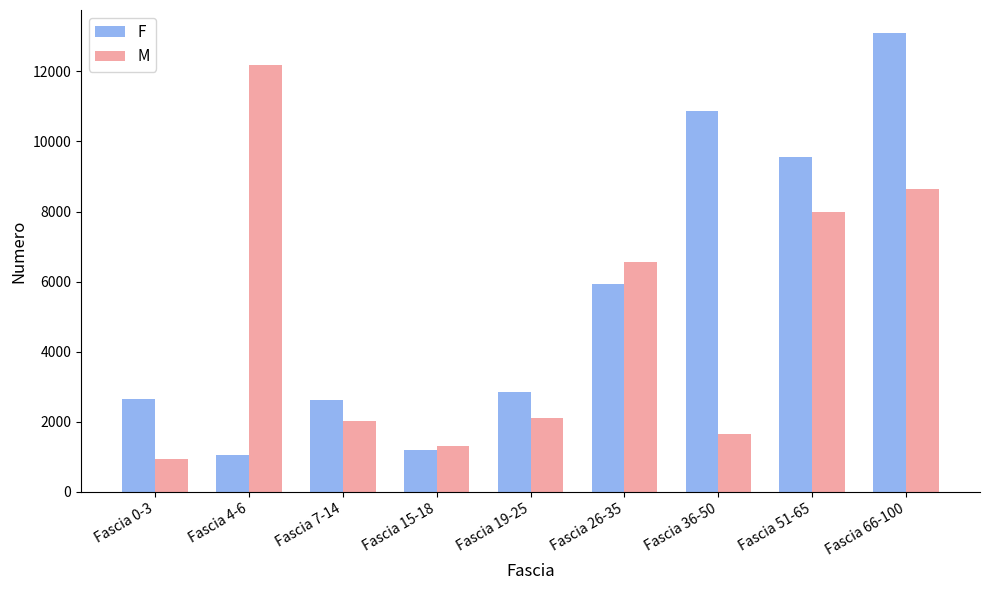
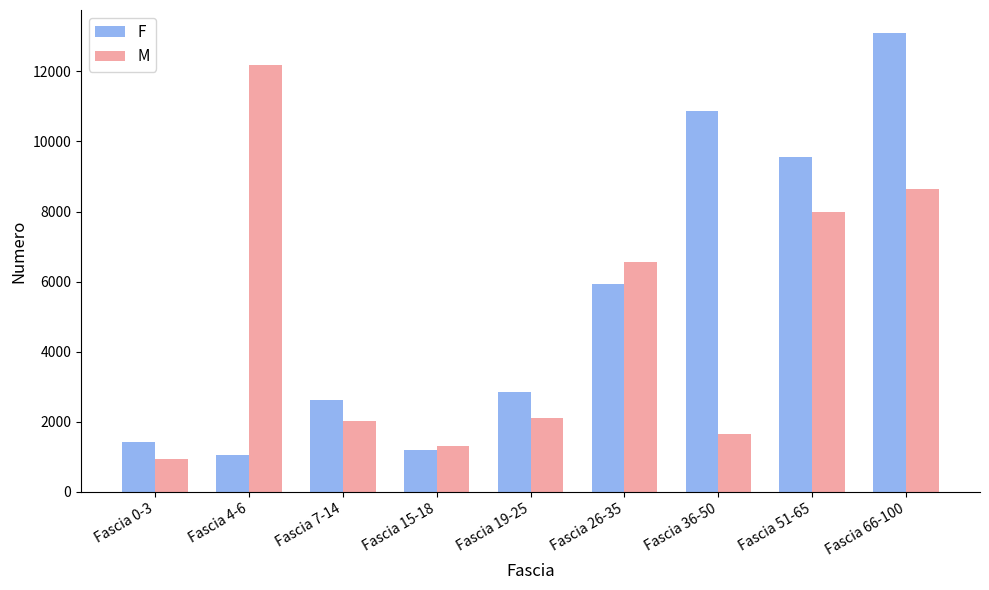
  {
    "F": {
-     "Fascia 0-3": 2700,
+     "Fascia 0-3": 1400,
      "Fascia 4-6": 1100,
      "Fascia 7-14": 2600,
      "Fascia 15-18": 1200,
      "Fascia 19-25": 2900,
      "Fascia 26-35": 5900,
      "Fascia 36-50": 10900,
      "Fascia 51-65": 9500,
      "Fascia 66-100": 13100
    },
    "M": {
      "Fascia 0-3": 900,
      "Fascia 4-6": 12200,
      "Fascia 7-14": 2000,
      "Fascia 15-18": 1300,
      "Fascia 19-25": 2100,
      "Fascia 26-35": 6600,
      "Fascia 36-50": 1600,
      "Fascia 51-65": 8000,
      "Fascia 66-100": 8600
    }
  }
